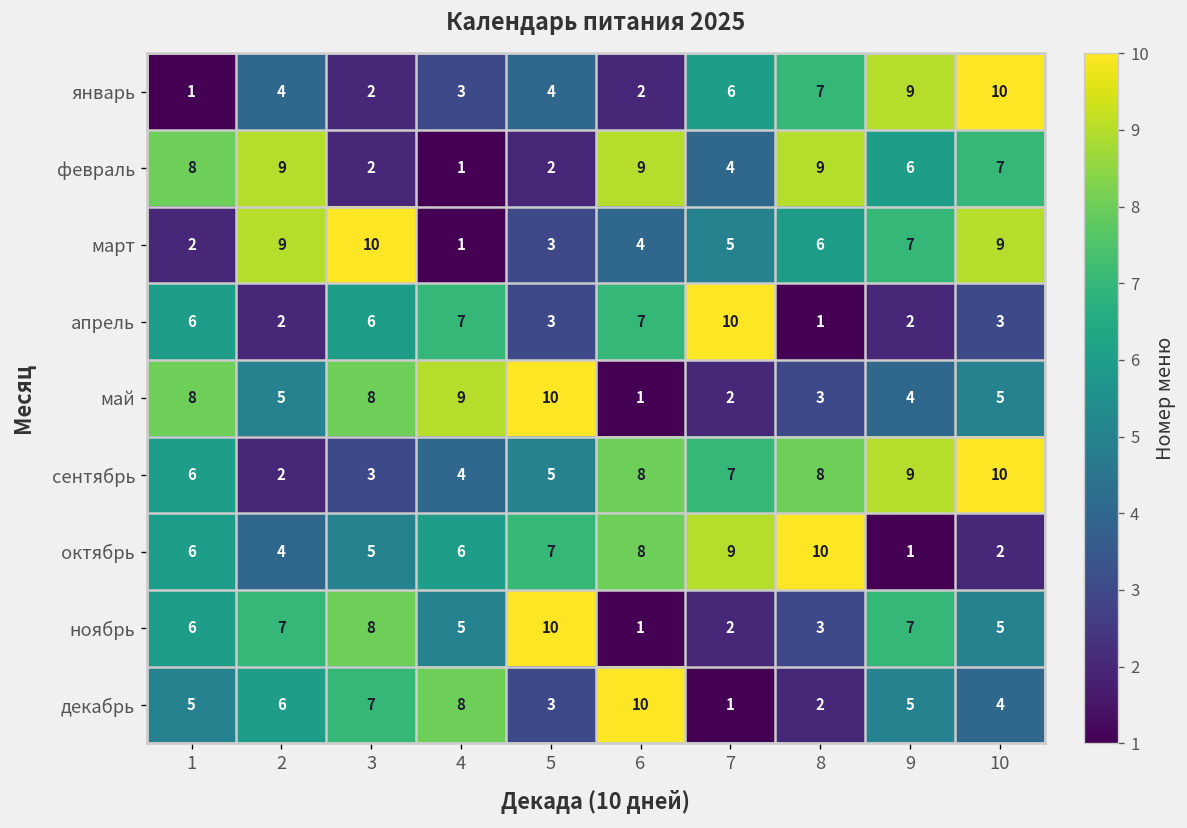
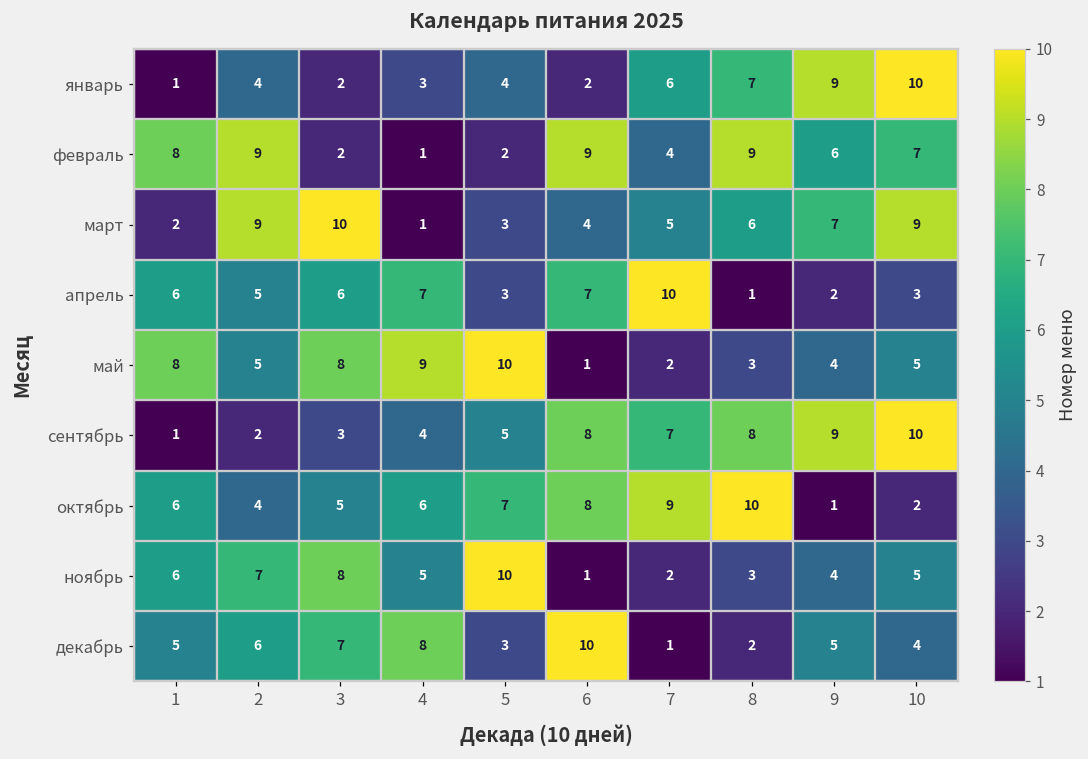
  {
    "январь": {
      "1": 1,
      "2": 4,
      "3": 2,
      "4": 3,
      "5": 4,
      "6": 2,
      "7": 6,
      "8": 7,
      "9": 9,
      "10": 10
    },
    "февраль": {
      "1": 8,
      "2": 9,
      "3": 2,
      "4": 1,
      "5": 2,
      "6": 9,
      "7": 4,
      "8": 9,
      "9": 6,
      "10": 7
    },
    "март": {
      "1": 2,
      "2": 9,
      "3": 10,
      "4": 1,
      "5": 3,
      "6": 4,
      "7": 5,
      "8": 6,
      "9": 7,
      "10": 9
    },
    "апрель": {
      "1": 6,
-     "2": 2,
+     "2": 5,
      "3": 6,
      "4": 7,
      "5": 3,
      "6": 7,
      "7": 10,
      "8": 1,
      "9": 2,
      "10": 3
    },
    "май": {
      "1": 8,
      "2": 5,
      "3": 8,
      "4": 9,
      "5": 10,
      "6": 1,
      "7": 2,
      "8": 3,
      "9": 4,
      "10": 5
    },
    "сентябрь": {
-     "1": 6,
+     "1": 1,
      "2": 2,
      "3": 3,
      "4": 4,
      "5": 5,
      "6": 8,
      "7": 7,
      "8": 8,
      "9": 9,
      "10": 10
    },
    "октябрь": {
      "1": 6,
      "2": 4,
      "3": 5,
      "4": 6,
      "5": 7,
      "6": 8,
      "7": 9,
      "8": 10,
      "9": 1,
      "10": 2
    },
    "ноябрь": {
      "1": 6,
      "2": 7,
      "3": 8,
      "4": 5,
      "5": 10,
      "6": 1,
      "7": 2,
      "8": 3,
-     "9": 7,
+     "9": 4,
      "10": 5
    },
    "декабрь": {
      "1": 5,
      "2": 6,
      "3": 7,
      "4": 8,
      "5": 3,
      "6": 10,
      "7": 1,
      "8": 2,
      "9": 5,
      "10": 4
    }
  }
